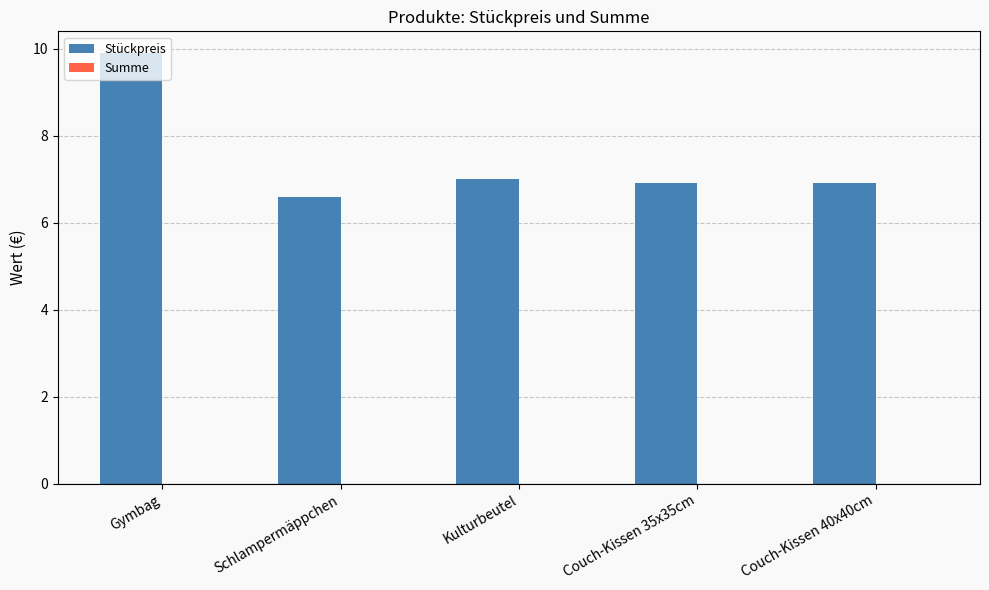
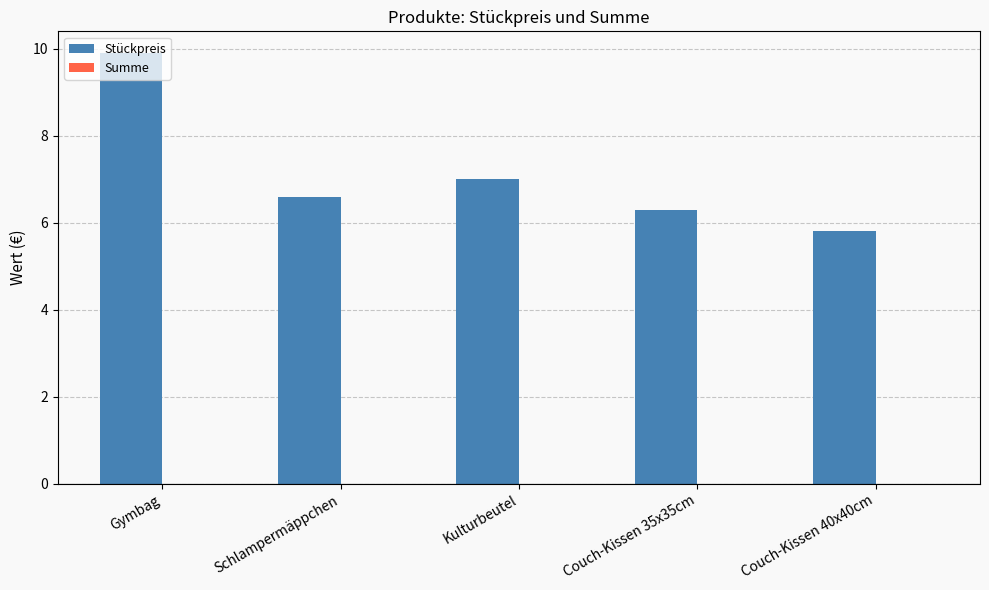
  {
    "Stückpreis": {
      "Schlampermäppchen": 6.6,
      "Kulturbeutel": 7.0,
-     "Couch-Kissen 35x35cm": 6.9,
-     "Couch-Kissen 40x40cm": 6.9
+     "Couch-Kissen 35x35cm": 6.3,
+     "Couch-Kissen 40x40cm": 5.8
    },
    "Summe": {
      "Gymbag": 0.0,
      "Schlampermäppchen": 0.0,
      "Kulturbeutel": 0.0,
      "Couch-Kissen 35x35cm": 0.0,
      "Couch-Kissen 40x40cm": 0.0
    }
  }
